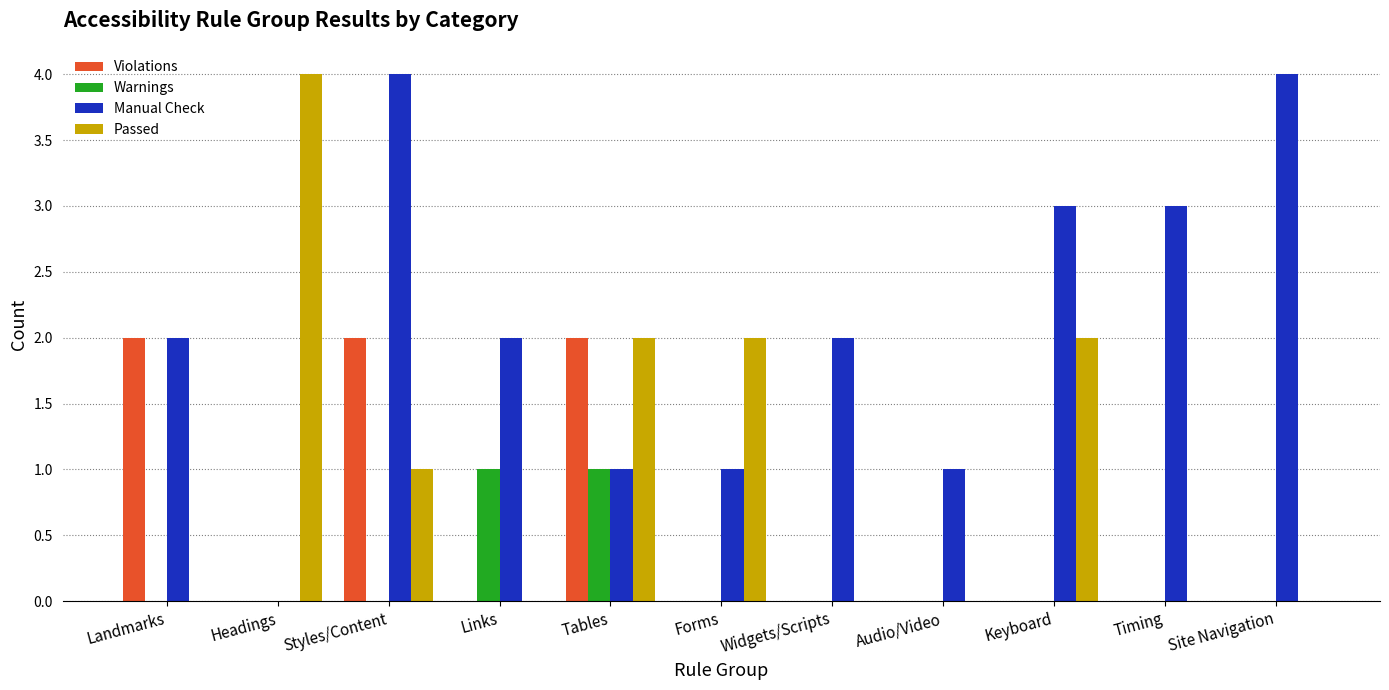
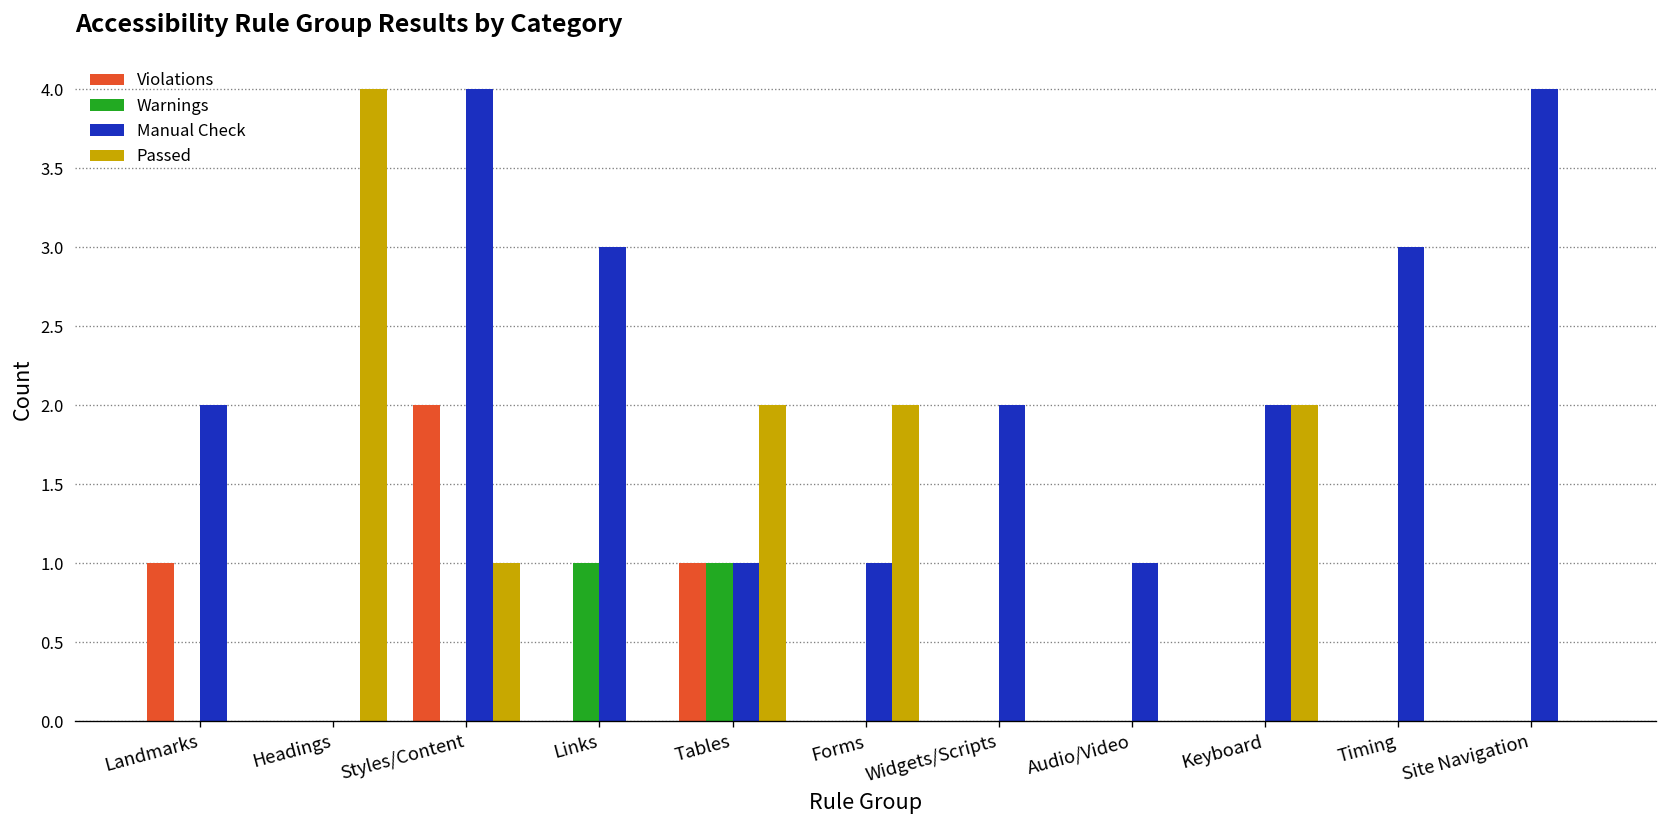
  {
    "Violations": {
-     "Landmarks": 2,
+     "Landmarks": 1,
      "Headings": 0,
      "Styles/Content": 2,
      "Links": 0,
-     "Tables": 2,
+     "Tables": 1,
      "Forms": 0,
      "Widgets/Scripts": 0,
      "Audio/Video": 0,
      "Keyboard": 0,
      "Timing": 0,
      "Site Navigation": 0
    },
    "Warnings": {
      "Landmarks": 0,
      "Headings": 0,
      "Styles/Content": 0,
      "Links": 1,
      "Tables": 1,
      "Forms": 0,
      "Widgets/Scripts": 0,
      "Audio/Video": 0,
      "Keyboard": 0,
      "Timing": 0,
      "Site Navigation": 0
    },
    "Manual Check": {
      "Landmarks": 2,
      "Headings": 0,
      "Styles/Content": 4,
-     "Links": 2,
+     "Links": 3,
      "Tables": 1,
      "Forms": 1,
      "Widgets/Scripts": 2,
      "Audio/Video": 1,
-     "Keyboard": 3,
+     "Keyboard": 2,
      "Timing": 3,
      "Site Navigation": 4
    },
    "Passed": {
      "Landmarks": 0,
      "Headings": 4,
      "Styles/Content": 1,
      "Links": 0,
      "Tables": 2,
      "Forms": 2,
      "Widgets/Scripts": 0,
      "Audio/Video": 0,
      "Keyboard": 2,
      "Timing": 0,
      "Site Navigation": 0
    }
  }
